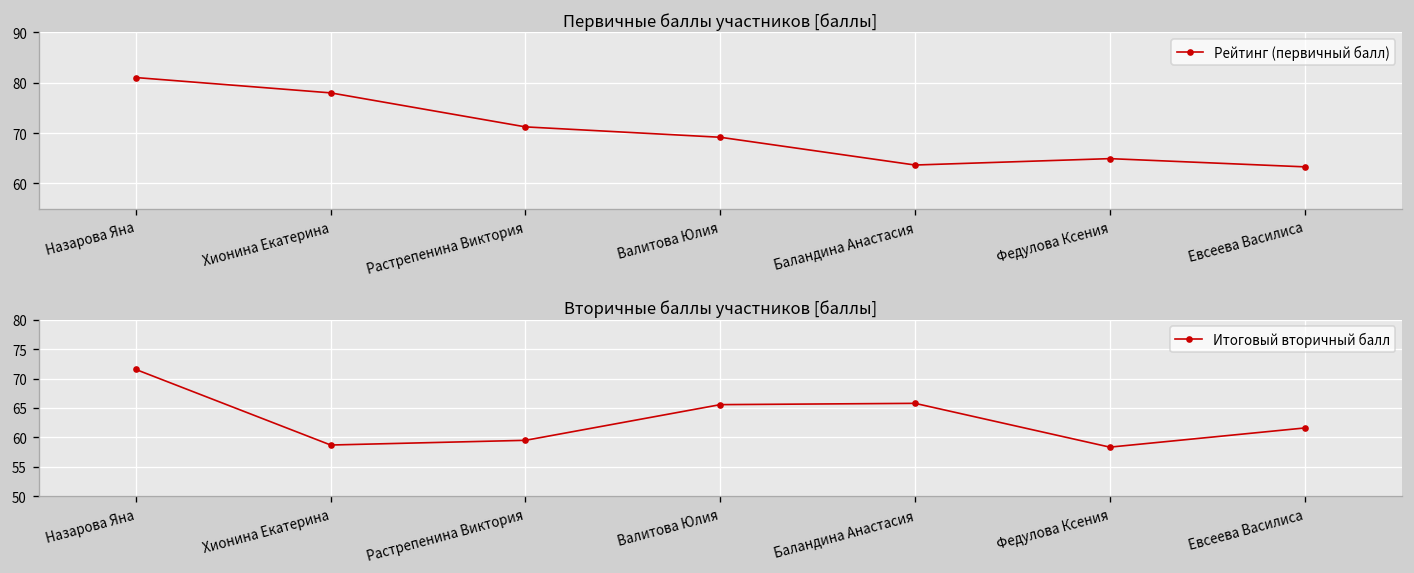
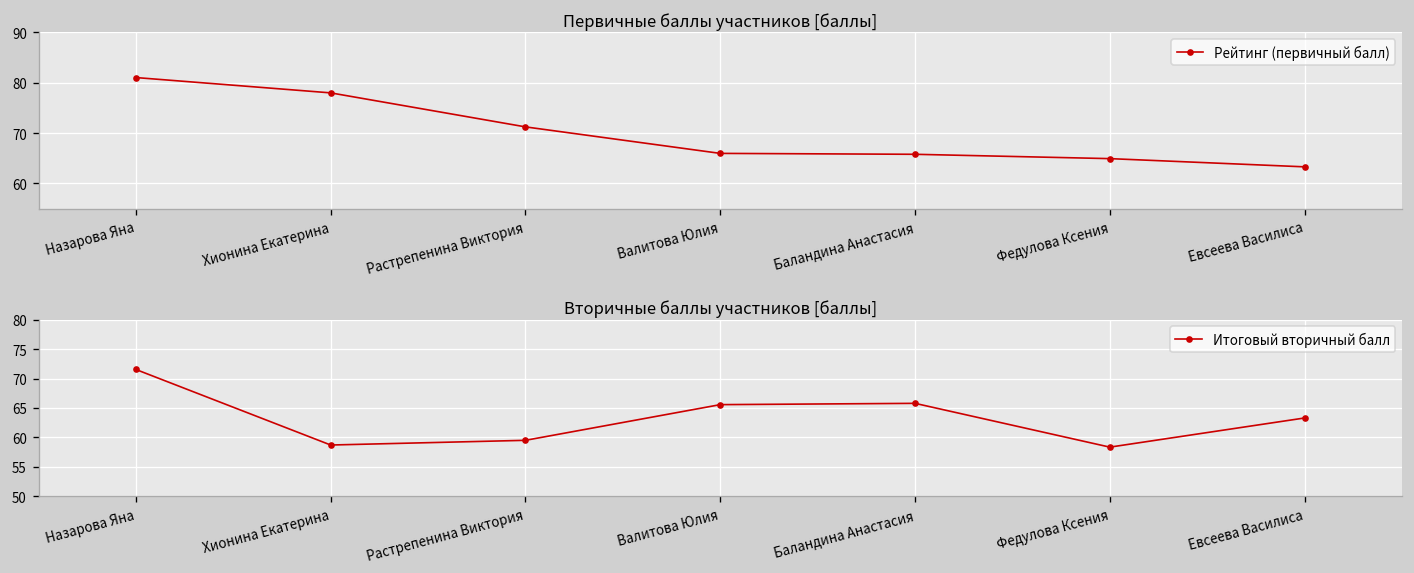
  {
    "Первичные баллы участников [баллы]": {
      "Назарова Яна": 81,
      "Хионина Екатерина": 78,
      "Растрепенина Виктория": 71,
-     "Валитова Юлия": 69,
-     "Баландина Анастасия": 64,
+     "Валитова Юлия": 66,
+     "Баландина Анастасия": 66,
      "Федулова Ксения": 65,
      "Евсеева Василиса": 63
    },
    "Вторичные баллы участников [баллы]": {
      "Назарова Яна": 72,
      "Хионина Екатерина": 59,
      "Растрепенина Виктория": 60,
      "Валитова Юлия": 66,
      "Баландина Анастасия": 66,
      "Федулова Ксения": 58,
-     "Евсеева Василиса": 62
+     "Евсеева Василиса": 63
    }
  }
